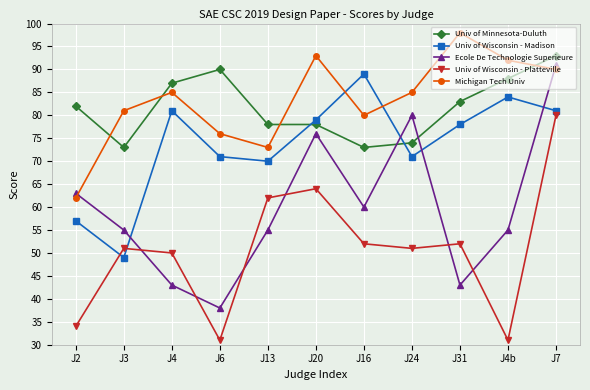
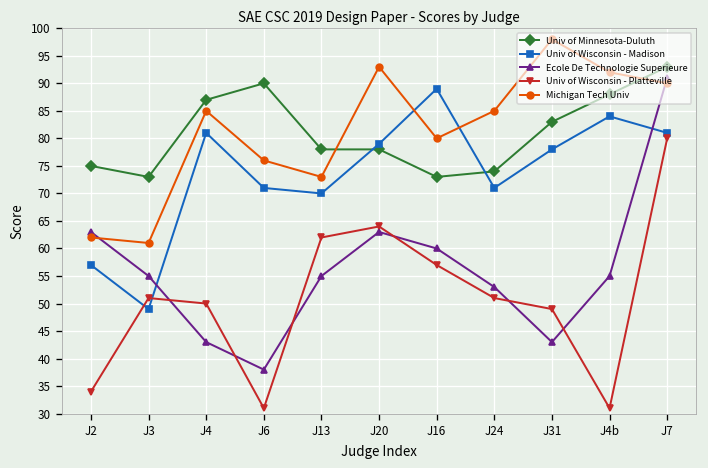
  {
    "Univ of Minnesota-Duluth": {
-     "J2": 82,
+     "J2": 75,
      "J3": 73,
      "J4": 87,
      "J6": 90,
      "J13": 78,
      "J20": 78,
      "J16": 73,
      "J24": 74,
      "J31": 83
    },
    "Univ of Wisconsin - Madison": {
      "J2": 57,
      "J3": 49,
      "J4": 81,
      "J6": 71,
      "J13": 70,
      "J20": 79,
      "J16": 89,
      "J24": 71,
      "J31": 78,
      "J4b": 84,
      "J7": 81
    },
    "Ecole De Technologie Superieure": {
      "J2": 63,
      "J3": 55,
      "J4": 43,
      "J6": 38,
      "J13": 55,
-     "J20": 76,
+     "J20": 63,
      "J16": 60,
-     "J24": 80,
+     "J24": 53,
      "J31": 43,
      "J4b": 55
    },
    "Univ of Wisconsin - Platteville": {
      "J2": 34,
      "J3": 51,
      "J4": 50,
      "J6": 31,
      "J13": 62,
      "J20": 64,
-     "J16": 52,
+     "J16": 57,
      "J24": 51,
-     "J31": 52,
+     "J31": 49,
      "J4b": 31,
      "J7": 80
    },
    "Michigan Tech Univ": {
      "J2": 62,
-     "J3": 81,
+     "J3": 61,
      "J4": 85,
      "J6": 76,
      "J13": 73,
      "J20": 93,
      "J16": 80,
      "J24": 85
    }
  }
